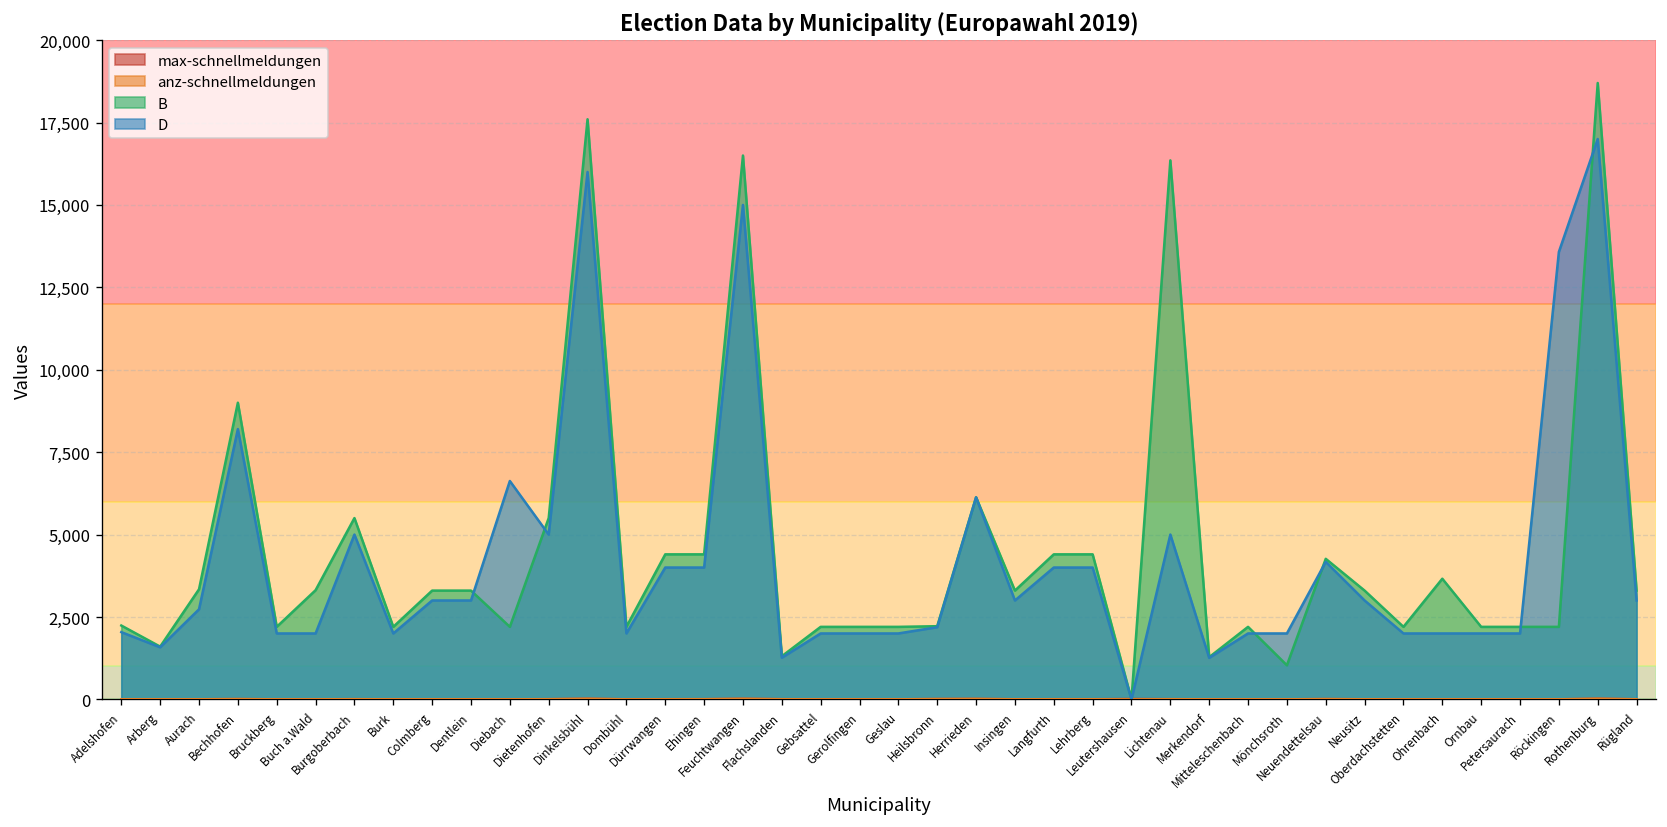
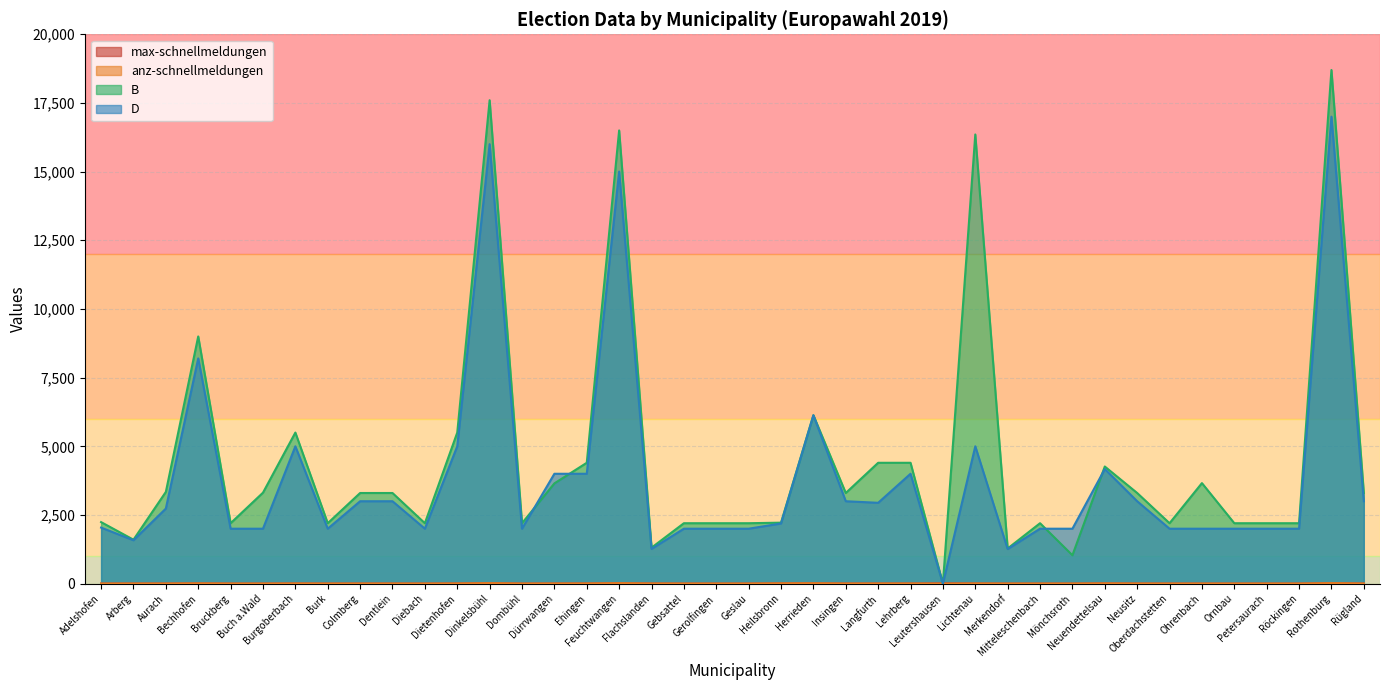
  {
    "B": {
      "Adelshofen": "2,200",
      "Aurach": "3,300",
      "Bechhofen": "9,000",
      "Bruckberg": "2,200",
      "Buch a.Wald": "3,300",
      "Burgoberbach": "5,500",
      "Burk": "2,200",
      "Colmberg": "3,300",
      "Dentlein": "3,300",
      "Diebach": "2,200",
      "Dietenhofen": "5,500",
      "Dinkelsbühl": "17,600",
      "Dombühl": "2,200",
-     "Dürrwangen": "4,400",
+     "Dürrwangen": "3,700",
      "Ehingen": "4,400",
      "Feuchtwangen": "16,500",
      "Gebsattel": "2,200",
      "Gerolfingen": "2,200",
      "Geslau": "2,200",
      "Insingen": "3,300",
      "Langfurth": "4,400",
      "Lehrberg": "4,400",
      "Lichtenau": "16,400",
      "Mitteleschenbach": "2,200",
      "Mönchsroth": "1,000",
      "Neuendettelsau": "4,300",
      "Neusitz": "3,300",
      "Oberdachstetten": "2,200",
      "Ohrenbach": "3,700",
      "Ornbau": "2,200",
      "Petersaurach": "2,200",
      "Röckingen": "2,200",
      "Rothenburg": "18,700",
      "Rügland": "3,300"
    },
    "D": {
      "Adelshofen": "2,000",
      "Aurach": "2,700",
      "Bechhofen": "8,200",
      "Bruckberg": "2,000",
      "Buch a.Wald": "2,000",
      "Burgoberbach": "5,000",
      "Burk": "2,000",
      "Colmberg": "3,000",
      "Dentlein": "3,000",
-     "Diebach": "6,600",
+     "Diebach": "2,000",
      "Dietenhofen": "5,000",
      "Dinkelsbühl": "16,000",
      "Dombühl": "2,000",
      "Dürrwangen": "4,000",
      "Ehingen": "4,000",
      "Feuchtwangen": "15,000",
      "Gebsattel": "2,000",
      "Gerolfingen": "2,000",
      "Geslau": "2,000",
      "Insingen": "3,000",
-     "Langfurth": "4,000",
+     "Langfurth": "2,900",
      "Lehrberg": "4,000",
      "Lichtenau": "5,000",
      "Mitteleschenbach": "2,000",
      "Mönchsroth": "2,000",
      "Neuendettelsau": "4,200",
      "Neusitz": "3,000",
      "Oberdachstetten": "2,000",
      "Ohrenbach": "2,000",
      "Ornbau": "2,000",
      "Petersaurach": "2,000",
-     "Röckingen": "13,600",
+     "Röckingen": "2,000",
      "Rothenburg": "17,000",
      "Rügland": "3,000"
    }
  }
